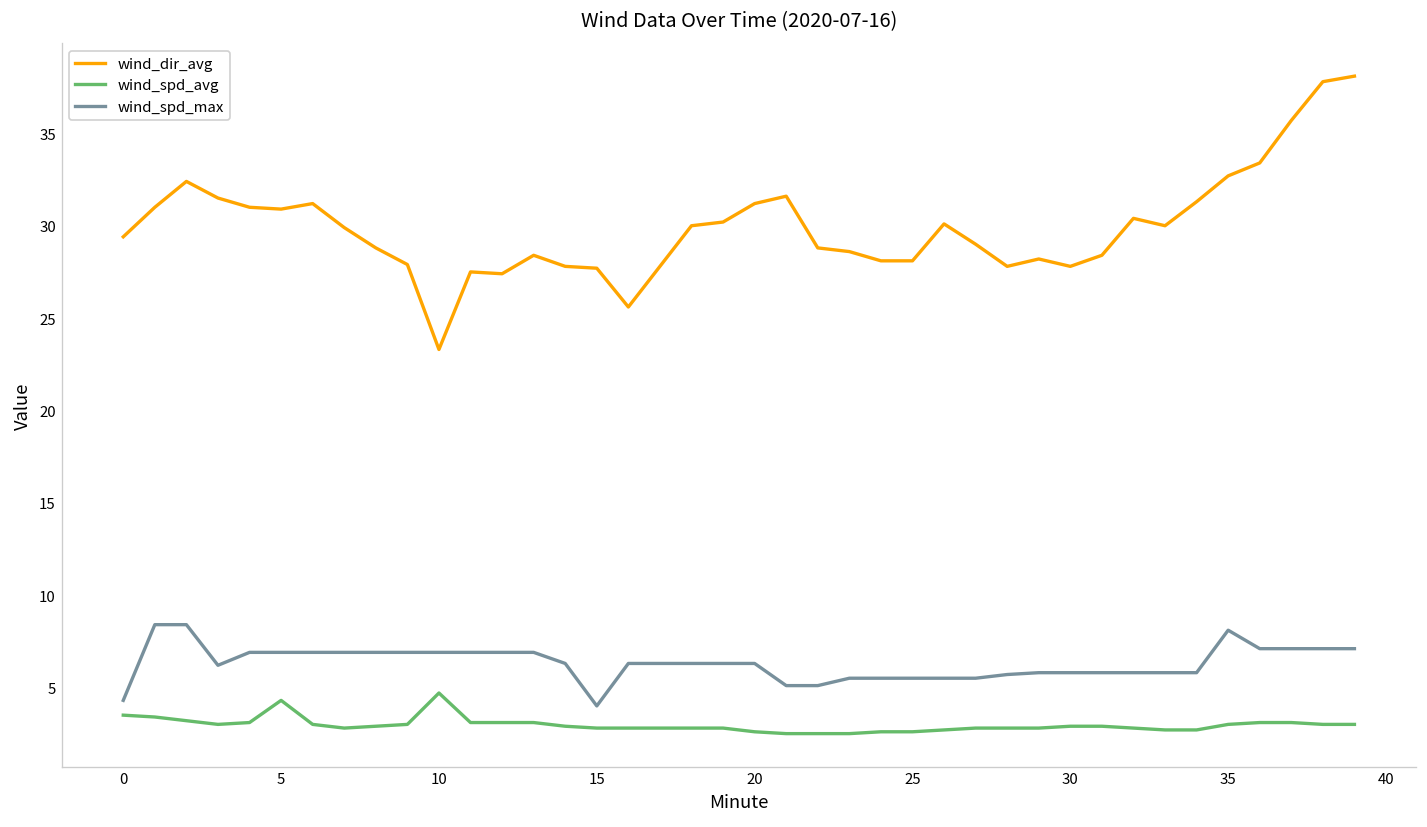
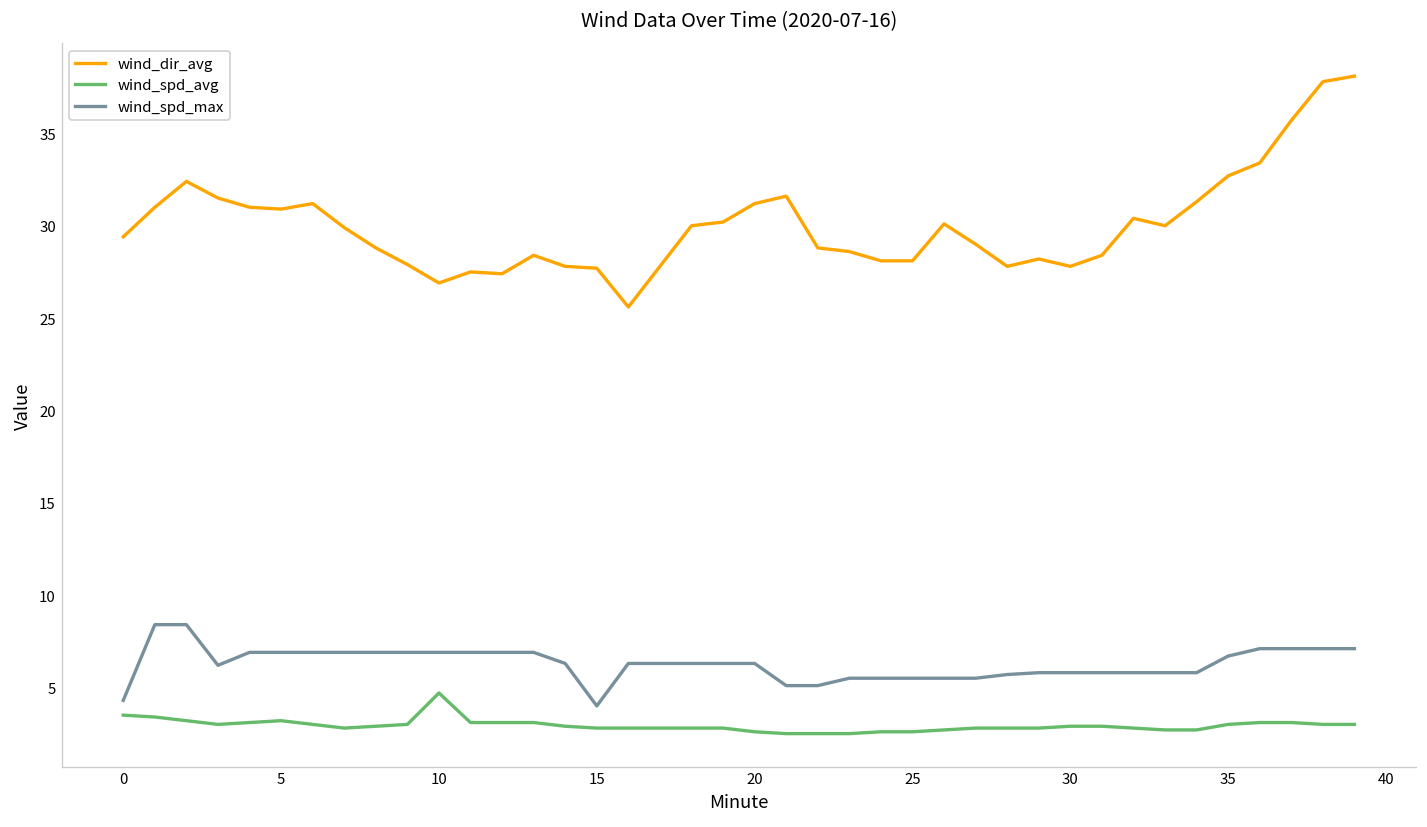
  {
    "wind_dir_avg": {
      "0": 29.4,
      "5": 30.9,
-     "10": 23.3,
+     "10": 26.9,
      "15": 27.7,
      "20": 31.2,
      "25": 28.1,
      "30": 27.8,
      "35": 32.7
    },
    "wind_spd_avg": {
      "0": 3.5,
-     "5": 4.3,
+     "5": 3.2,
      "10": 4.7,
      "15": 2.8,
      "20": 2.6,
      "25": 2.6,
      "30": 2.9,
      "35": 3.0
    },
    "wind_spd_max": {
      "0": 4.3,
      "5": 6.9,
      "10": 6.9,
      "15": 4.0,
      "20": 6.3,
      "25": 5.5,
      "30": 5.8,
-     "35": 8.1
+     "35": 6.7
    }
  }
